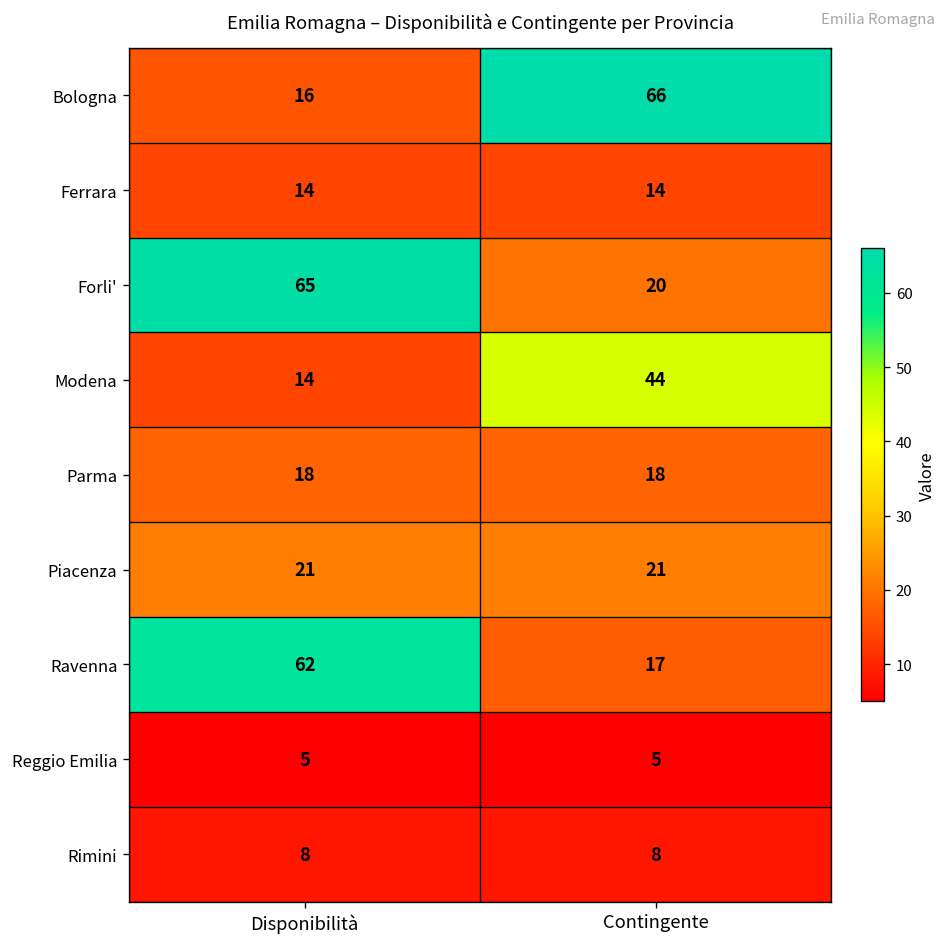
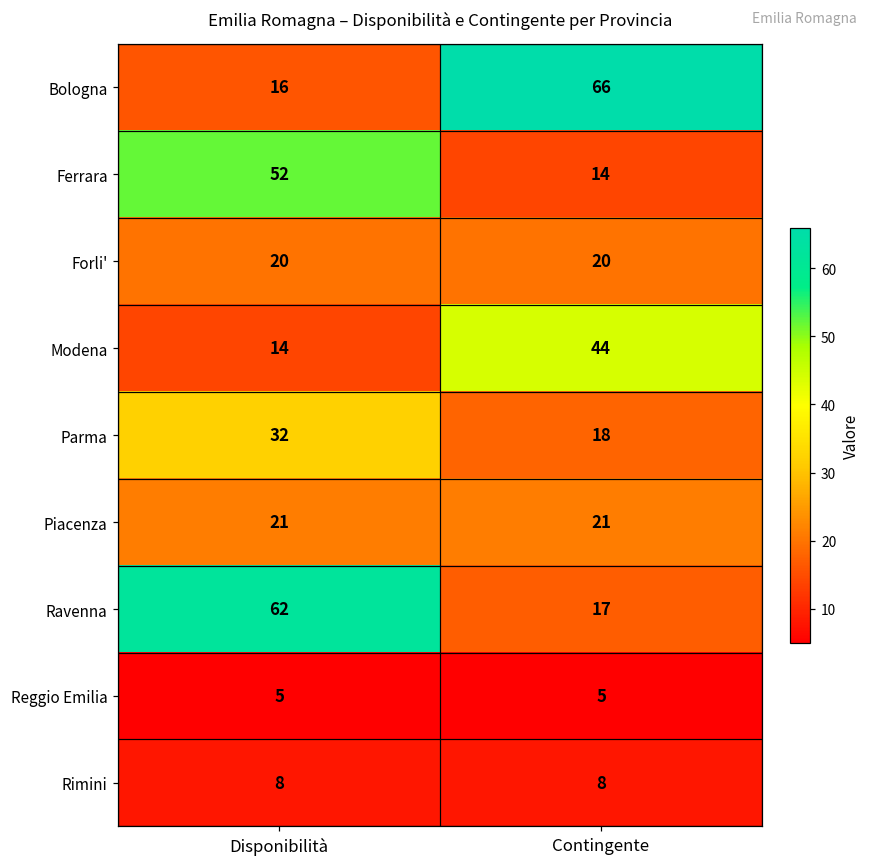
  {
    "Bologna": {
      "Disponibilità": 16,
      "Contingente": 66
    },
    "Ferrara": {
-     "Disponibilità": 14,
+     "Disponibilità": 52,
      "Contingente": 14
    },
    "Forli'": {
-     "Disponibilità": 65,
+     "Disponibilità": 20,
      "Contingente": 20
    },
    "Modena": {
      "Disponibilità": 14,
      "Contingente": 44
    },
    "Parma": {
-     "Disponibilità": 18,
+     "Disponibilità": 32,
      "Contingente": 18
    },
    "Piacenza": {
      "Disponibilità": 21,
      "Contingente": 21
    },
    "Ravenna": {
      "Disponibilità": 62,
      "Contingente": 17
    },
    "Reggio Emilia": {
      "Disponibilità": 5,
      "Contingente": 5
    },
    "Rimini": {
      "Disponibilità": 8,
      "Contingente": 8
    }
  }
